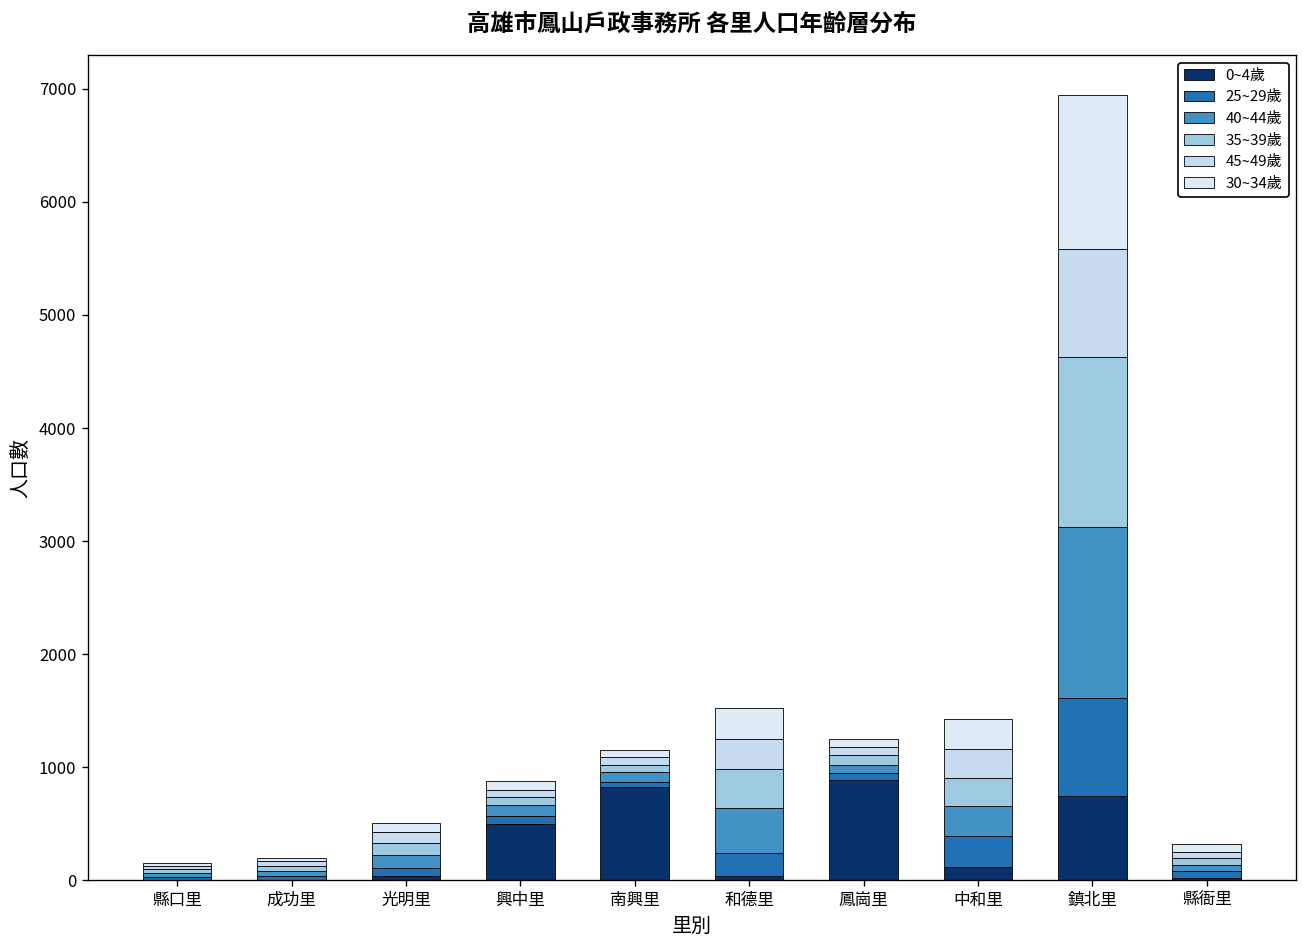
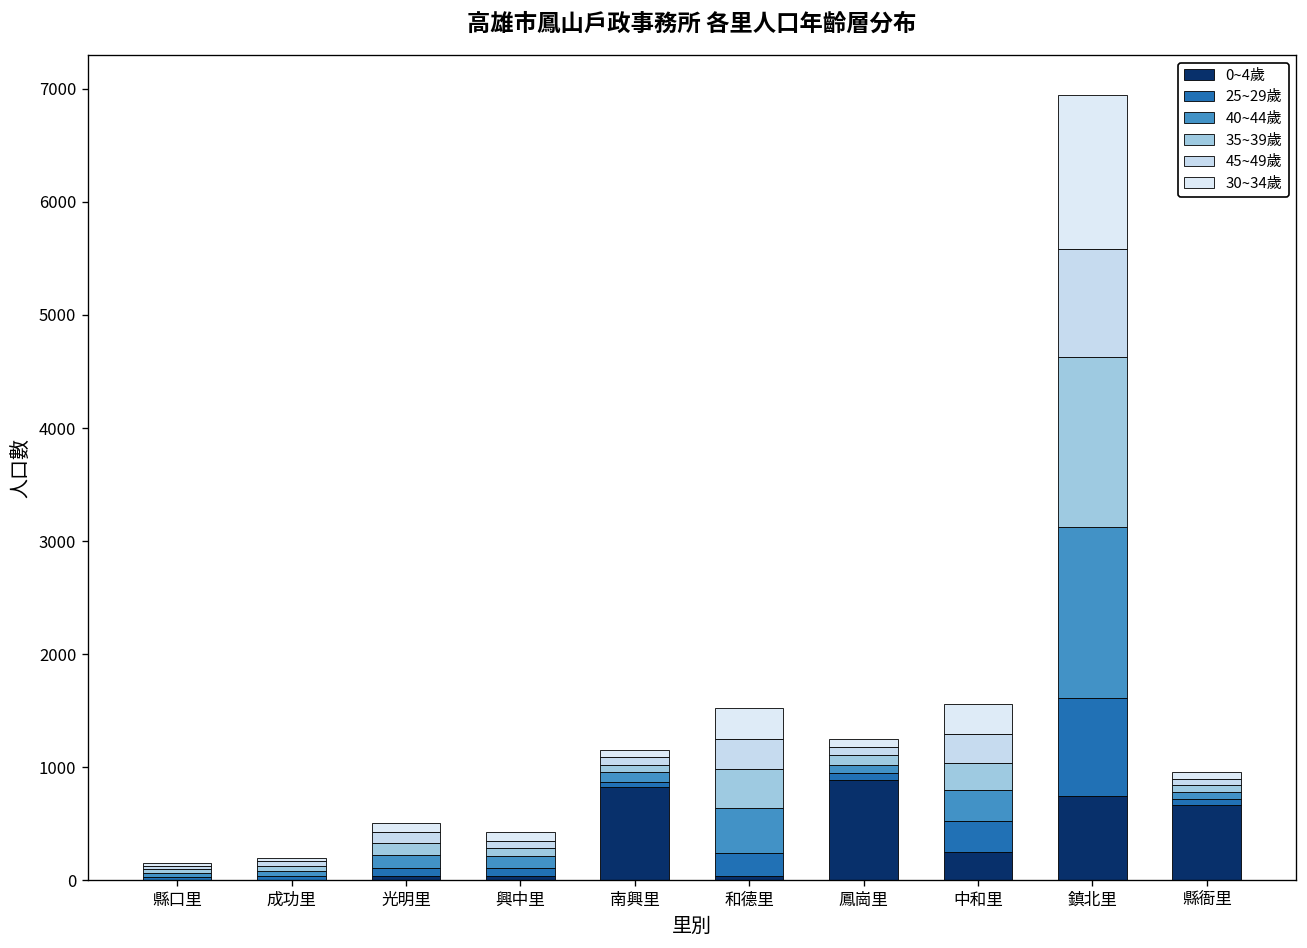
  {
    "0~4歲": {
      "光明里": 0,
-     "興中里": 500,
+     "興中里": 0,
      "南興里": 800,
      "和德里": 0,
      "鳳崗里": 900,
-     "中和里": 100,
+     "中和里": 300,
      "鎮北里": 700,
-     "縣衙里": 0
+     "縣衙里": 700
    }
  }
